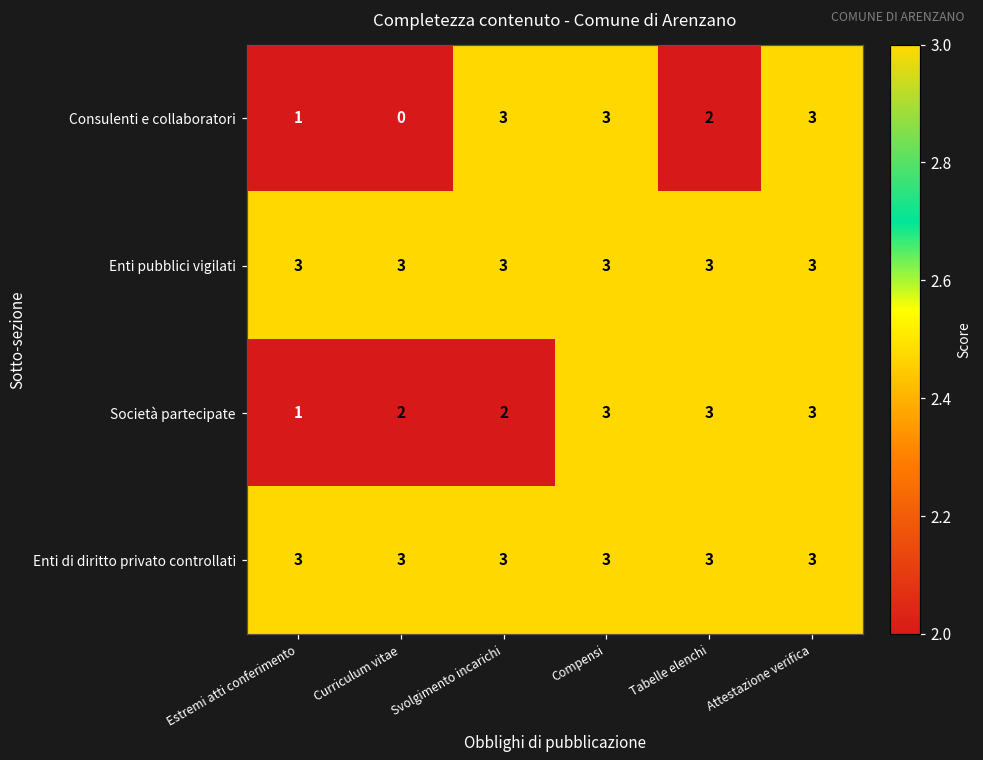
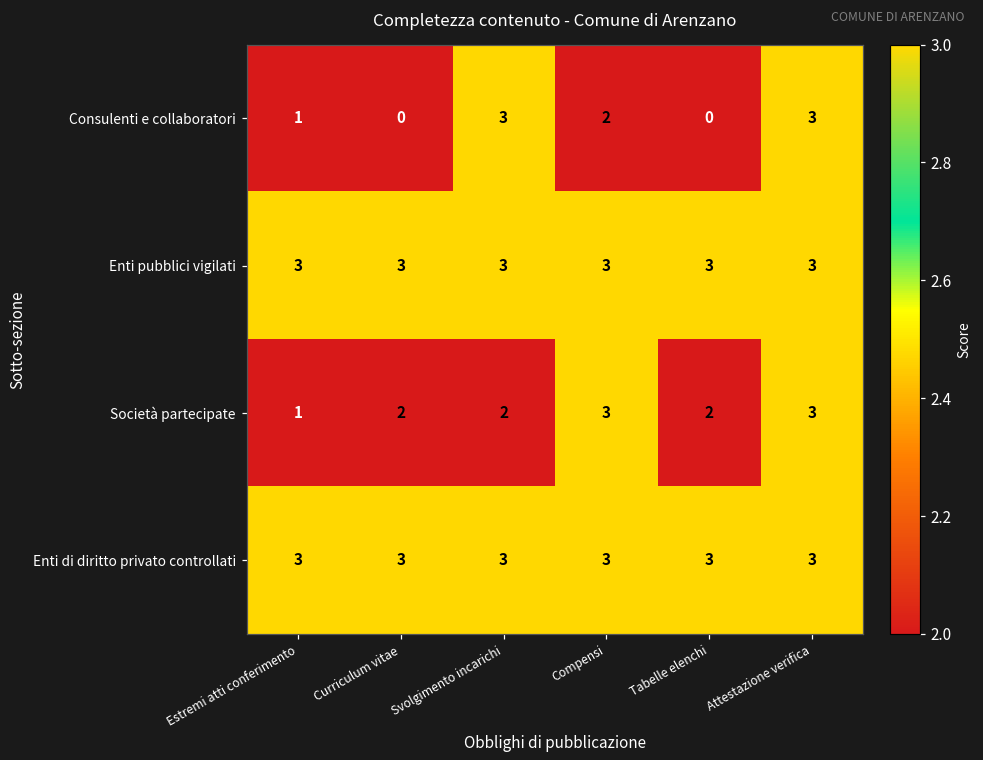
  {
    "Consulenti e collaboratori": {
      "Estremi atti conferimento": 1,
      "Curriculum vitae": 0,
      "Svolgimento incarichi": 3,
-     "Compensi": 3,
-     "Tabelle elenchi": 2,
+     "Compensi": 2,
+     "Tabelle elenchi": 0,
      "Attestazione verifica": 3
    },
    "Enti pubblici vigilati": {
      "Estremi atti conferimento": 3,
      "Curriculum vitae": 3,
      "Svolgimento incarichi": 3,
      "Compensi": 3,
      "Tabelle elenchi": 3,
      "Attestazione verifica": 3
    },
    "Società partecipate": {
      "Estremi atti conferimento": 1,
      "Curriculum vitae": 2,
      "Svolgimento incarichi": 2,
      "Compensi": 3,
-     "Tabelle elenchi": 3,
+     "Tabelle elenchi": 2,
      "Attestazione verifica": 3
    },
    "Enti di diritto privato controllati": {
      "Estremi atti conferimento": 3,
      "Curriculum vitae": 3,
      "Svolgimento incarichi": 3,
      "Compensi": 3,
      "Tabelle elenchi": 3,
      "Attestazione verifica": 3
    }
  }
